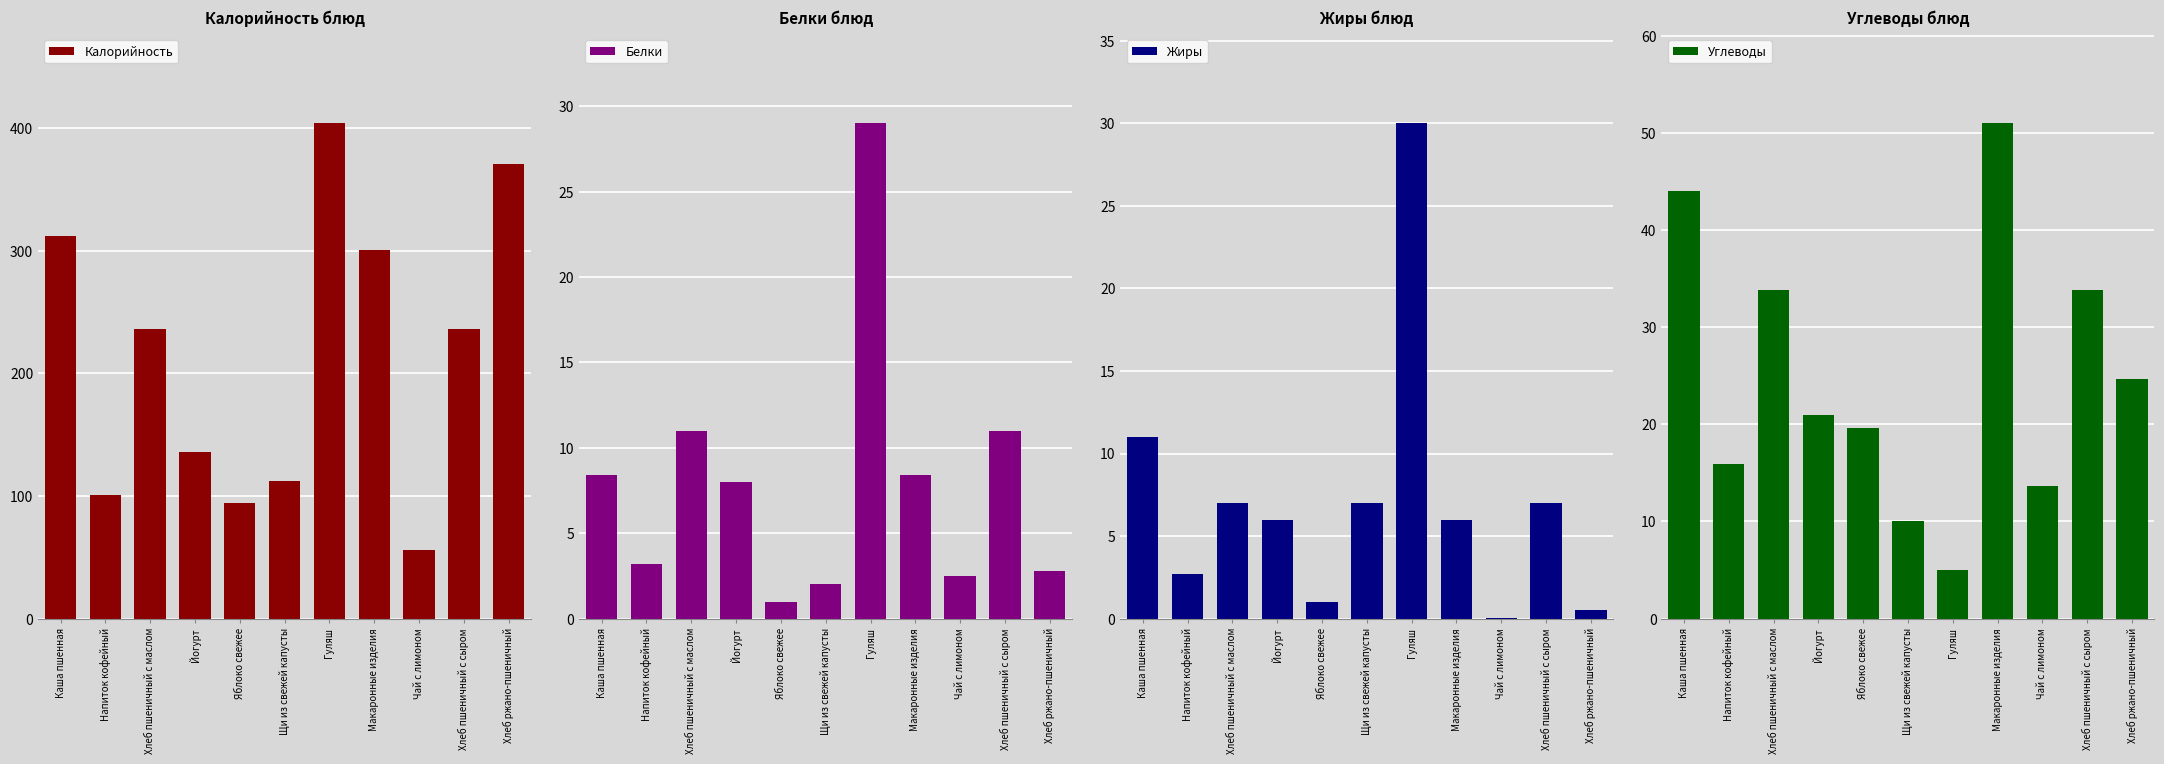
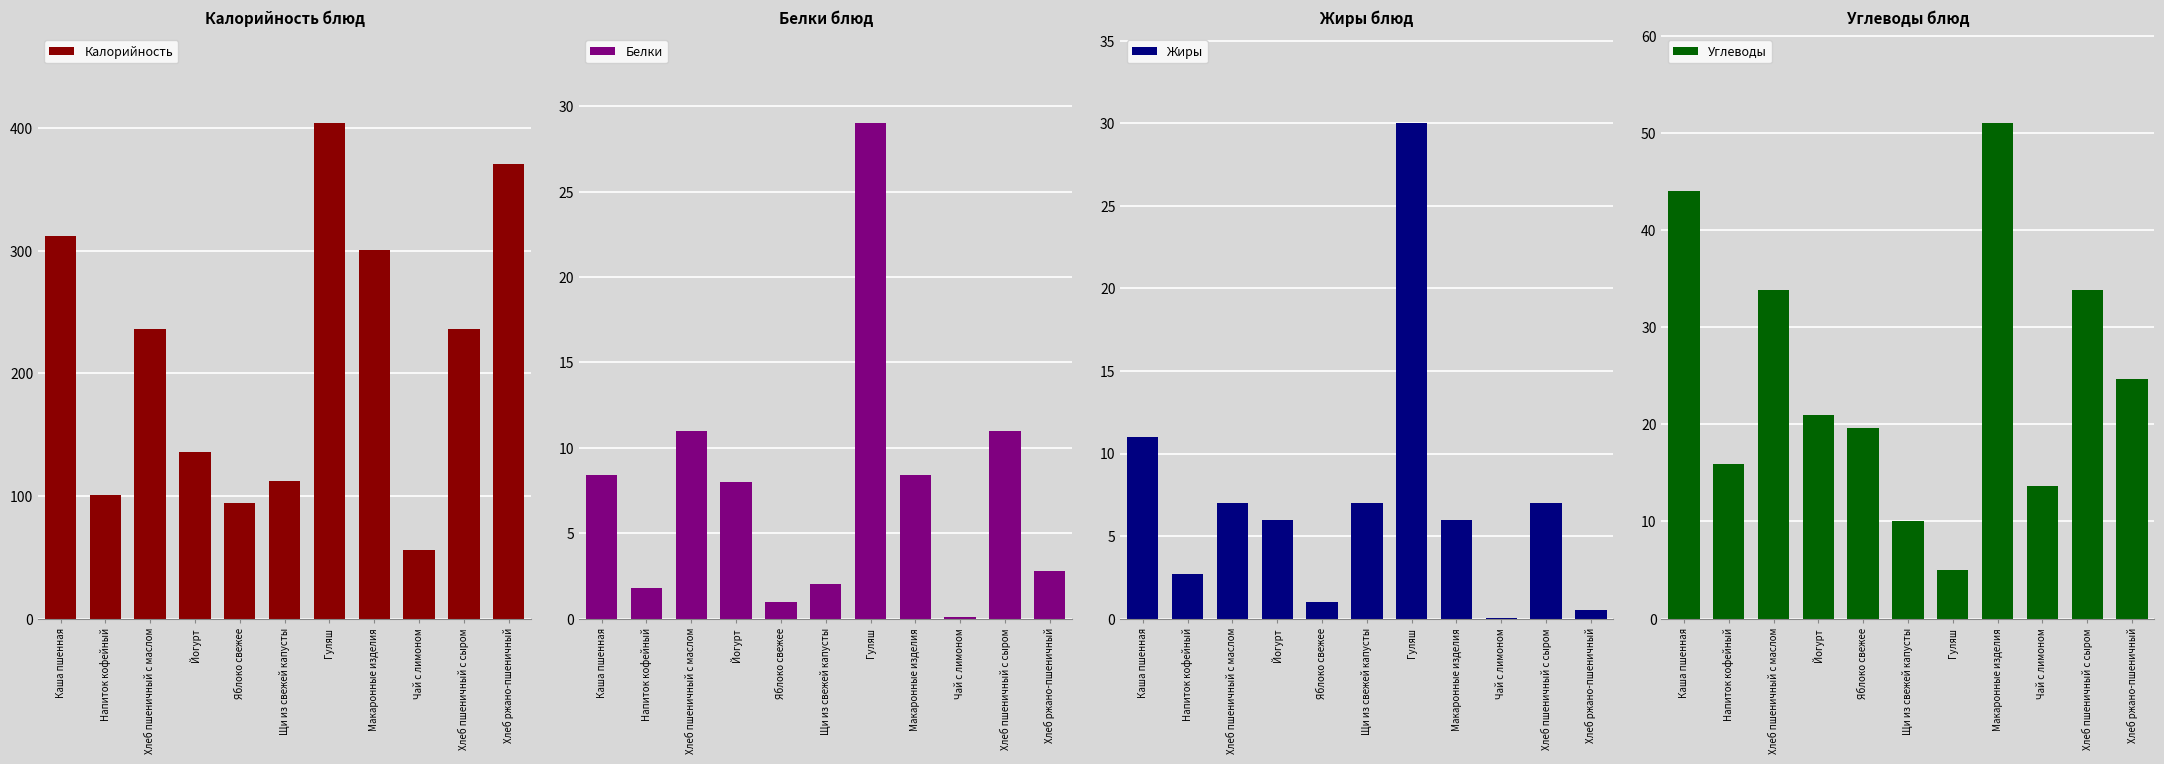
  {
    "Калорийность блюд": {
      "Каша пшенная": 312,
      "Напиток кофейный": 101,
      "Хлеб пшеничный с маслом": 236,
      "Йогурт": 136,
      "Яблоко свежее": 94,
      "Щи из свежей капусты": 112,
      "Гуляш": 404,
      "Макаронные изделия": 301,
      "Чай с лимоном": 56,
      "Хлеб пшеничный с сыром": 236,
      "Хлеб ржано-пшеничный": 371
    },
    "Белки блюд": {
      "Каша пшенная": 8.4,
-     "Напиток кофейный": 3.2,
+     "Напиток кофейный": 1.8,
      "Хлеб пшеничный с маслом": 11.0,
      "Йогурт": 8.0,
      "Яблоко свежее": 1.0,
      "Щи из свежей капусты": 2.0,
      "Гуляш": 29.0,
      "Макаронные изделия": 8.4,
-     "Чай с лимоном": 2.5,
+     "Чай с лимоном": 0.1,
      "Хлеб пшеничный с сыром": 11.0,
      "Хлеб ржано-пшеничный": 2.8
    },
    "Жиры блюд": {
      "Каша пшенная": 11.0,
      "Напиток кофейный": 2.7,
      "Хлеб пшеничный с маслом": 7.0,
      "Йогурт": 6.0,
      "Яблоко свежее": 1.0,
      "Щи из свежей капусты": 7.0,
      "Гуляш": 30.0,
      "Макаронные изделия": 6.0,
      "Хлеб пшеничный с сыром": 7.0,
      "Хлеб ржано-пшеничный": 0.6
    },
    "Углеводы блюд": {
      "Каша пшенная": 44,
      "Напиток кофейный": 16,
      "Хлеб пшеничный с маслом": 34,
      "Йогурт": 21,
      "Яблоко свежее": 20,
      "Щи из свежей капусты": 10,
      "Гуляш": 5,
      "Макаронные изделия": 51,
      "Чай с лимоном": 14,
      "Хлеб пшеничный с сыром": 34,
      "Хлеб ржано-пшеничный": 25
    }
  }
